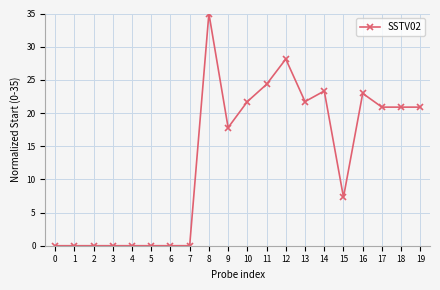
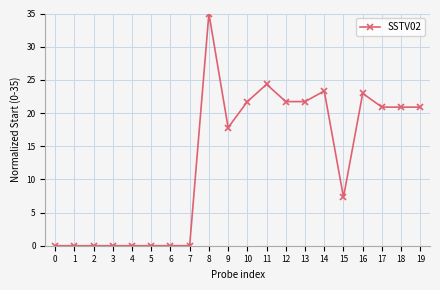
  {
    "0": 0,
    "1": 0,
    "2": 0,
    "3": 0,
    "4": 0,
    "5": 0,
    "6": 0,
    "7": 0,
    "8": 35,
    "9": 18,
    "10": 22,
    "11": 24,
-   "12": 28,
+   "12": 22,
    "13": 22,
    "14": 23,
    "15": 7,
    "16": 23,
    "17": 21,
    "18": 21,
    "19": 21
  }
